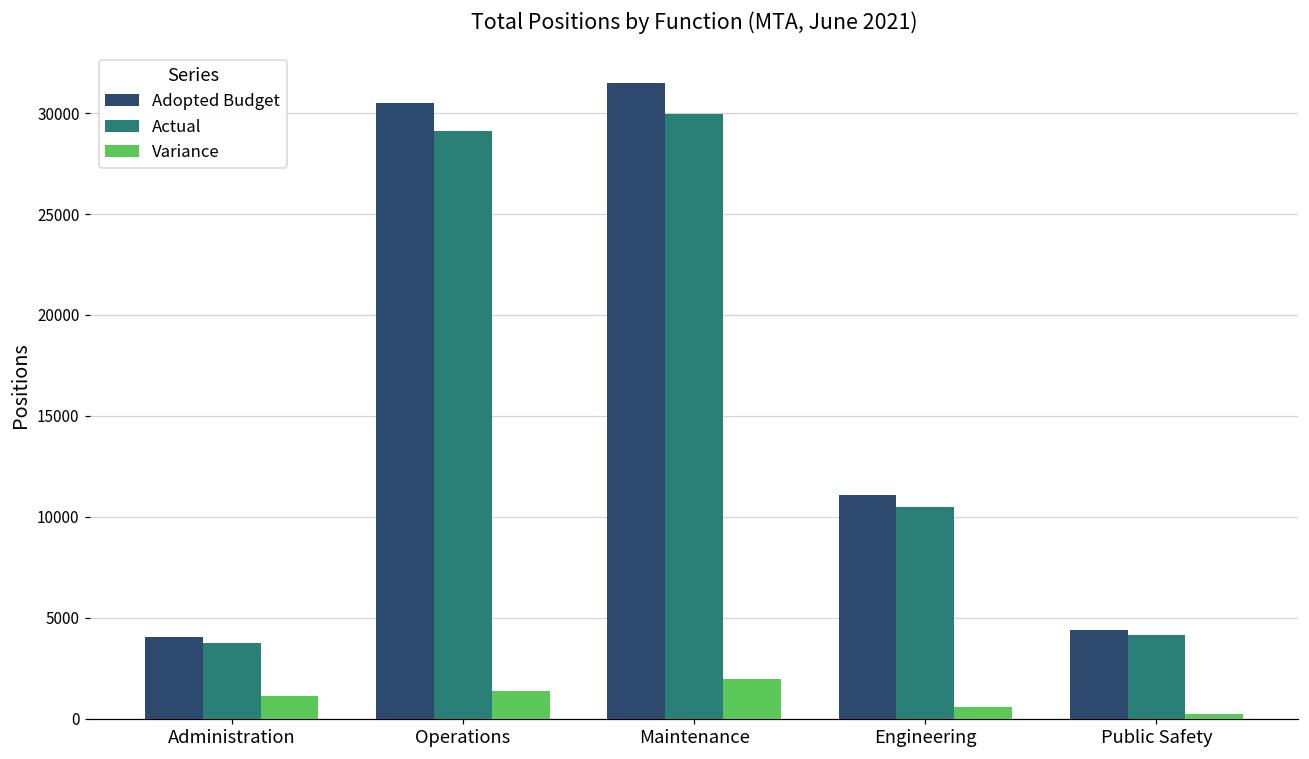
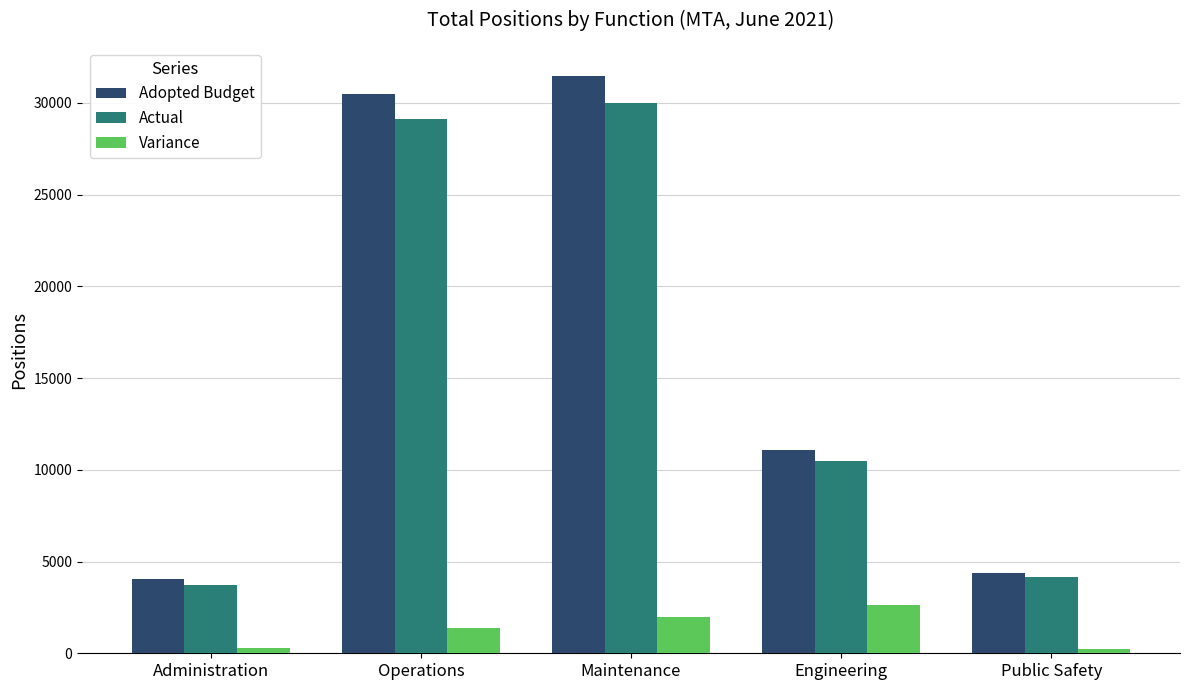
  {
    "Variance": {
-     "Administration": 1100,
+     "Administration": 300,
      "Operations": 1400,
      "Maintenance": 2000,
-     "Engineering": 600,
+     "Engineering": 2700,
      "Public Safety": 200
    }
  }
